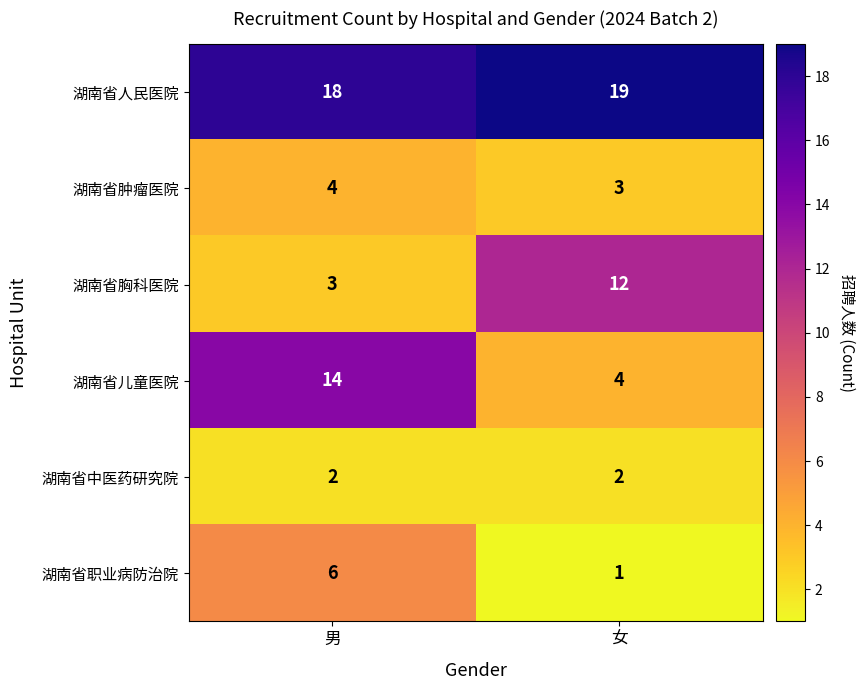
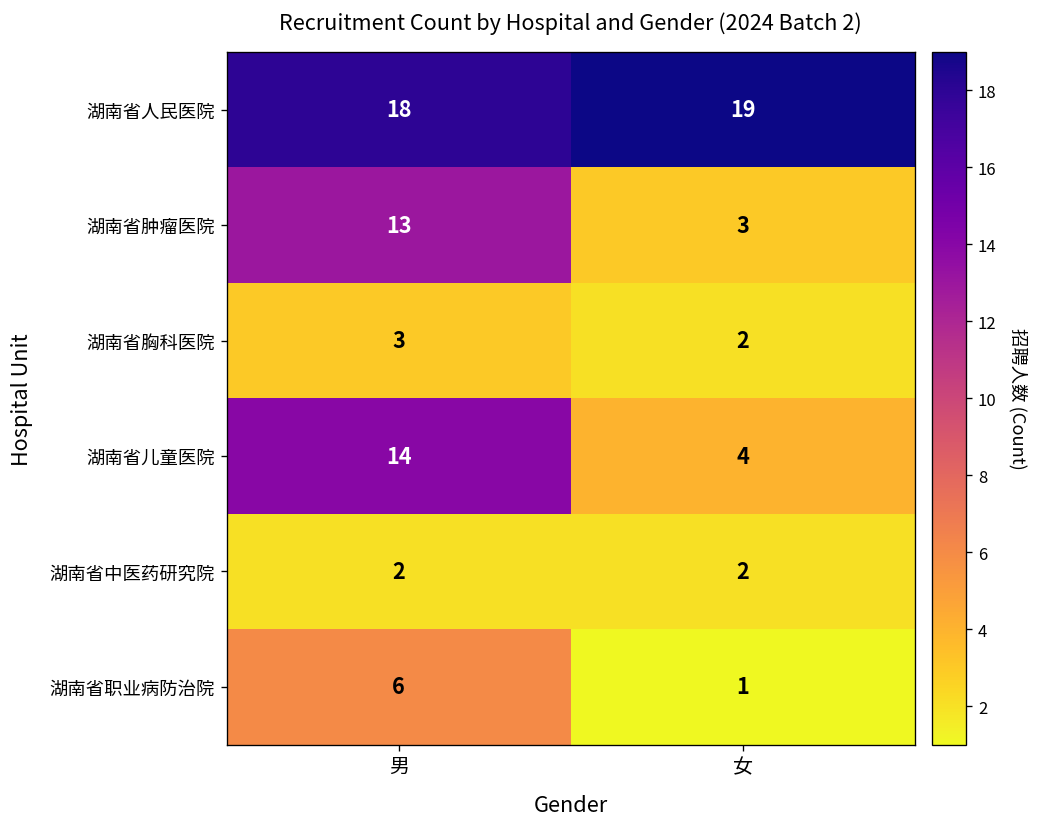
  {
    "湖南省人民医院": {
      "男": 18,
      "女": 19
    },
    "湖南省肿瘤医院": {
-     "男": 4,
+     "男": 13,
      "女": 3
    },
    "湖南省胸科医院": {
      "男": 3,
-     "女": 12
+     "女": 2
    },
    "湖南省儿童医院": {
      "男": 14,
      "女": 4
    },
    "湖南省中医药研究院": {
      "男": 2,
      "女": 2
    },
    "湖南省职业病防治院": {
      "男": 6,
      "女": 1
    }
  }
